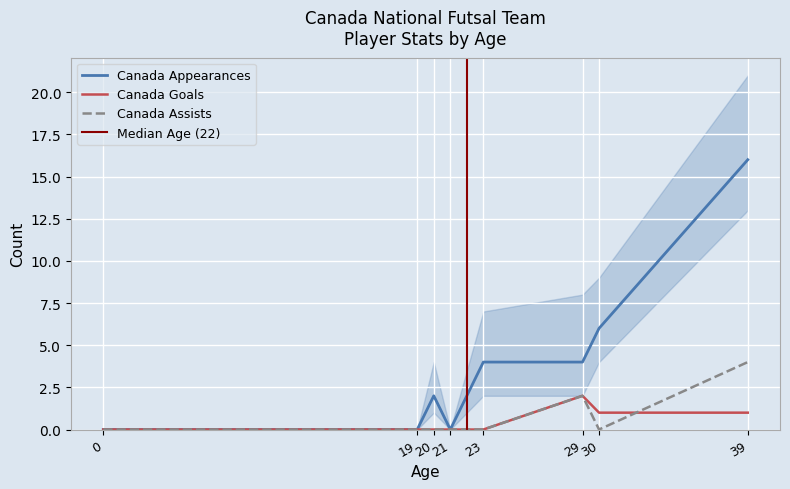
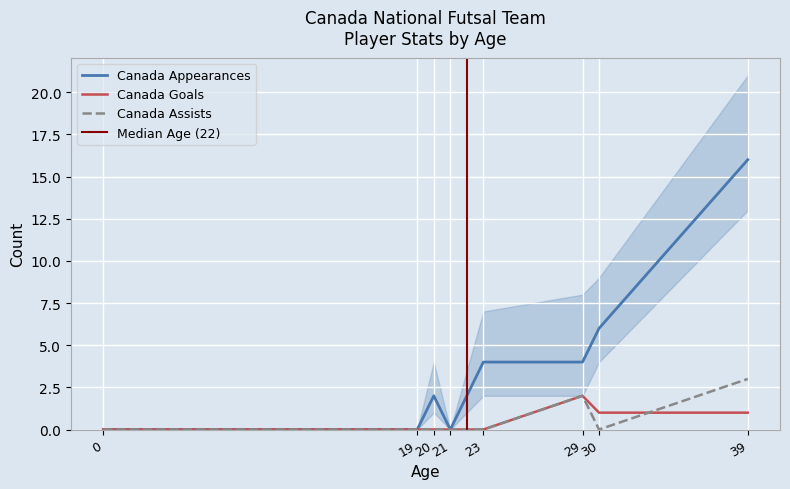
  {
    "Canada Goals": {
      "30": 1,
      "39": 1
    },
    "Canada Assists": {
      "30": 0,
-     "39": 4
+     "39": 3
    }
  }
